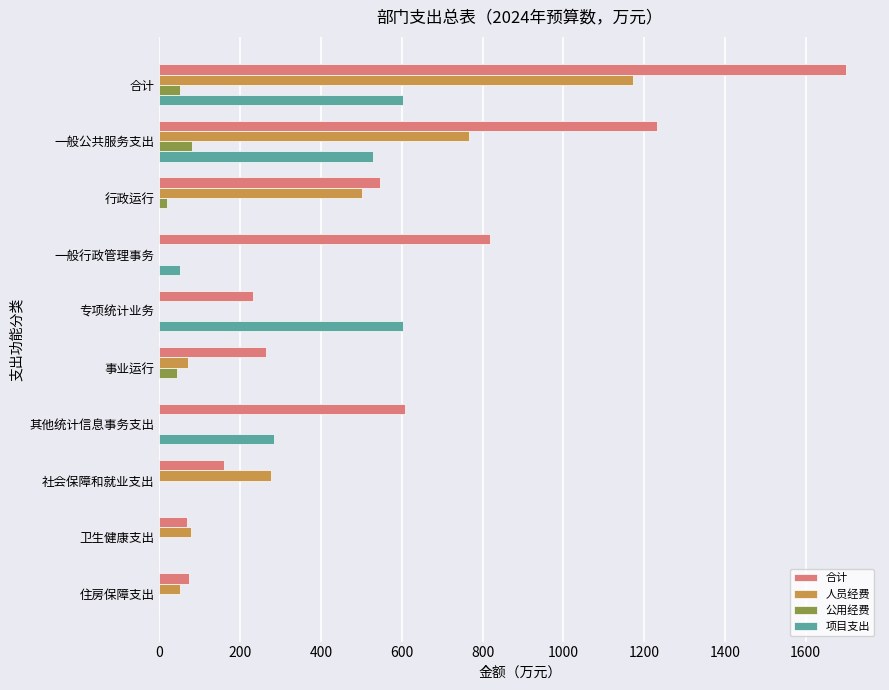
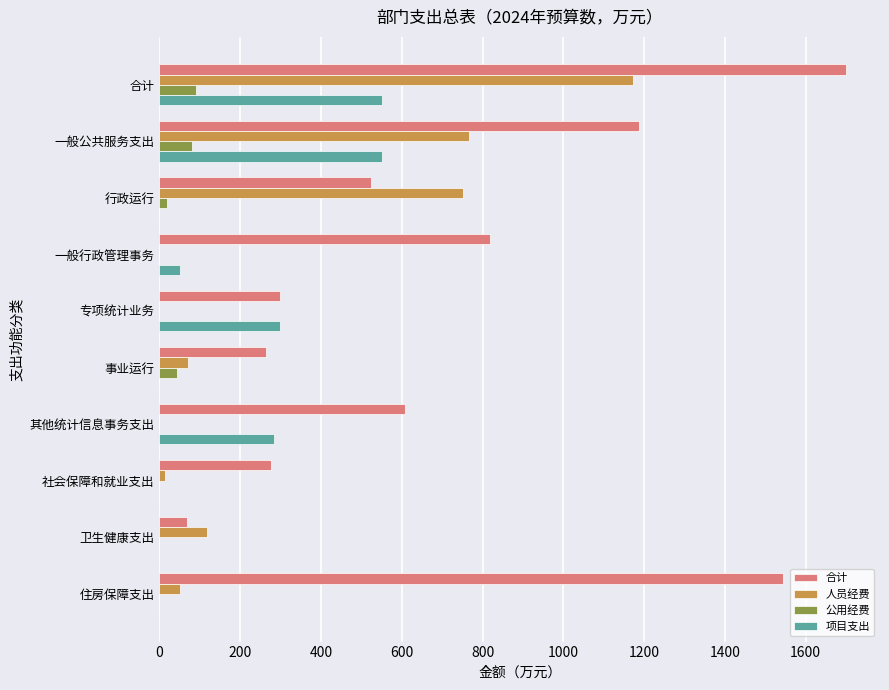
  {
    "合计": {
      "合计": 1700,
-     "一般公共服务支出": 1230,
-     "行政运行": 550,
+     "一般公共服务支出": 1190,
+     "行政运行": 520,
      "一般行政管理事务": 820,
-     "专项统计业务": 230,
+     "专项统计业务": 300,
      "事业运行": 260,
      "其他统计信息事务支出": 610,
-     "社会保障和就业支出": 160,
+     "社会保障和就业支出": 280,
      "卫生健康支出": 70,
-     "住房保障支出": 70
+     "住房保障支出": 1540
    },
    "人员经费": {
      "合计": 1170,
      "一般公共服务支出": 770,
-     "行政运行": 500,
+     "行政运行": 750,
      "一般行政管理事务": 0,
      "专项统计业务": 0,
      "事业运行": 70,
      "其他统计信息事务支出": 0,
-     "社会保障和就业支出": 280,
-     "卫生健康支出": 80,
+     "社会保障和就业支出": 10,
+     "卫生健康支出": 120,
      "住房保障支出": 50
    },
    "公用经费": {
-     "合计": 50,
+     "合计": 90,
      "一般公共服务支出": 80,
      "行政运行": 20,
      "一般行政管理事务": 0,
      "专项统计业务": 0,
      "事业运行": 40,
      "其他统计信息事务支出": 0,
      "社会保障和就业支出": 0,
      "卫生健康支出": 0,
      "住房保障支出": 0
    },
    "项目支出": {
-     "合计": 600,
-     "一般公共服务支出": 530,
+     "合计": 550,
+     "一般公共服务支出": 550,
      "行政运行": 0,
      "一般行政管理事务": 50,
-     "专项统计业务": 600,
+     "专项统计业务": 300,
      "事业运行": 0,
      "其他统计信息事务支出": 280,
      "社会保障和就业支出": 0,
      "卫生健康支出": 0,
      "住房保障支出": 0
    }
  }
